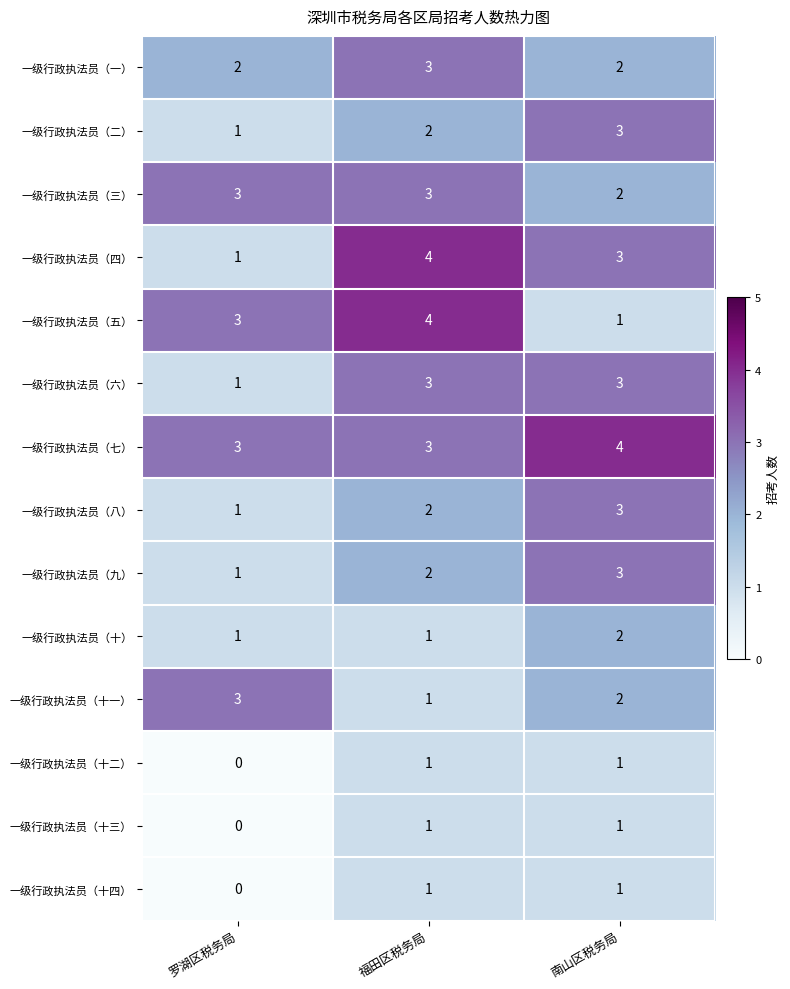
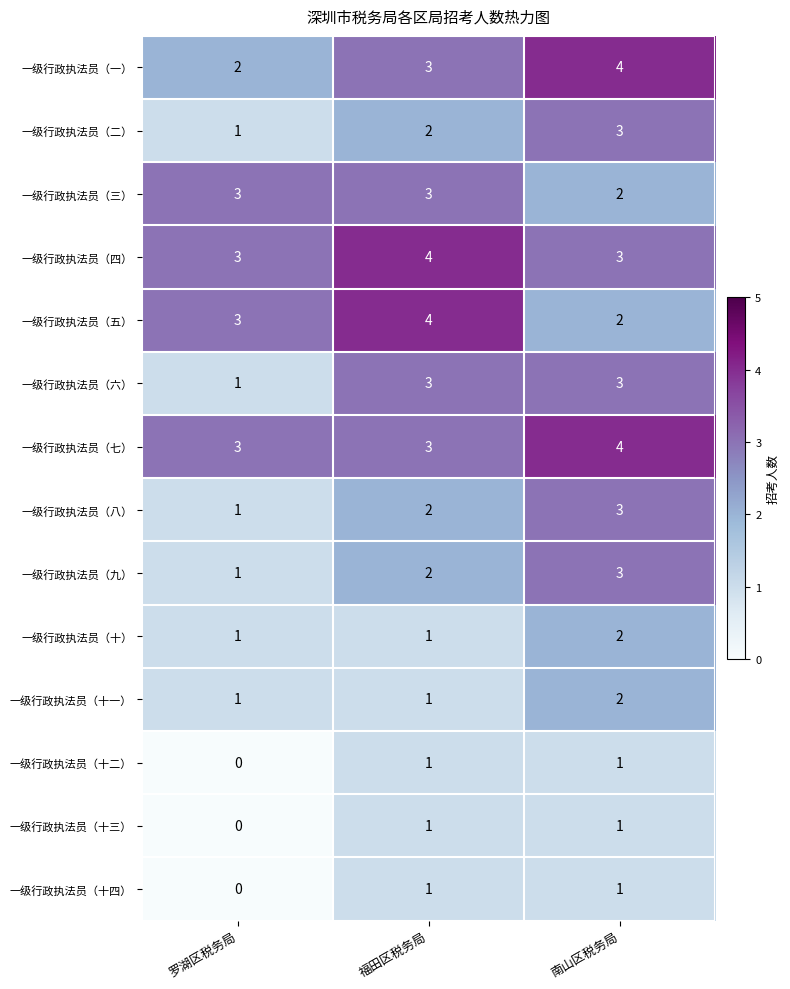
  {
    "一级行政执法员（一）": {
      "罗湖区税务局": 2,
      "福田区税务局": 3,
-     "南山区税务局": 2
+     "南山区税务局": 4
    },
    "一级行政执法员（二）": {
      "罗湖区税务局": 1,
      "福田区税务局": 2,
      "南山区税务局": 3
    },
    "一级行政执法员（三）": {
      "罗湖区税务局": 3,
      "福田区税务局": 3,
      "南山区税务局": 2
    },
    "一级行政执法员（四）": {
-     "罗湖区税务局": 1,
+     "罗湖区税务局": 3,
      "福田区税务局": 4,
      "南山区税务局": 3
    },
    "一级行政执法员（五）": {
      "罗湖区税务局": 3,
      "福田区税务局": 4,
-     "南山区税务局": 1
+     "南山区税务局": 2
    },
    "一级行政执法员（六）": {
      "罗湖区税务局": 1,
      "福田区税务局": 3,
      "南山区税务局": 3
    },
    "一级行政执法员（七）": {
      "罗湖区税务局": 3,
      "福田区税务局": 3,
      "南山区税务局": 4
    },
    "一级行政执法员（八）": {
      "罗湖区税务局": 1,
      "福田区税务局": 2,
      "南山区税务局": 3
    },
    "一级行政执法员（九）": {
      "罗湖区税务局": 1,
      "福田区税务局": 2,
      "南山区税务局": 3
    },
    "一级行政执法员（十）": {
      "罗湖区税务局": 1,
      "福田区税务局": 1,
      "南山区税务局": 2
    },
    "一级行政执法员（十一）": {
-     "罗湖区税务局": 3,
+     "罗湖区税务局": 1,
      "福田区税务局": 1,
      "南山区税务局": 2
    },
    "一级行政执法员（十二）": {
      "罗湖区税务局": 0,
      "福田区税务局": 1,
      "南山区税务局": 1
    },
    "一级行政执法员（十三）": {
      "罗湖区税务局": 0,
      "福田区税务局": 1,
      "南山区税务局": 1
    },
    "一级行政执法员（十四）": {
      "罗湖区税务局": 0,
      "福田区税务局": 1,
      "南山区税务局": 1
    }
  }
